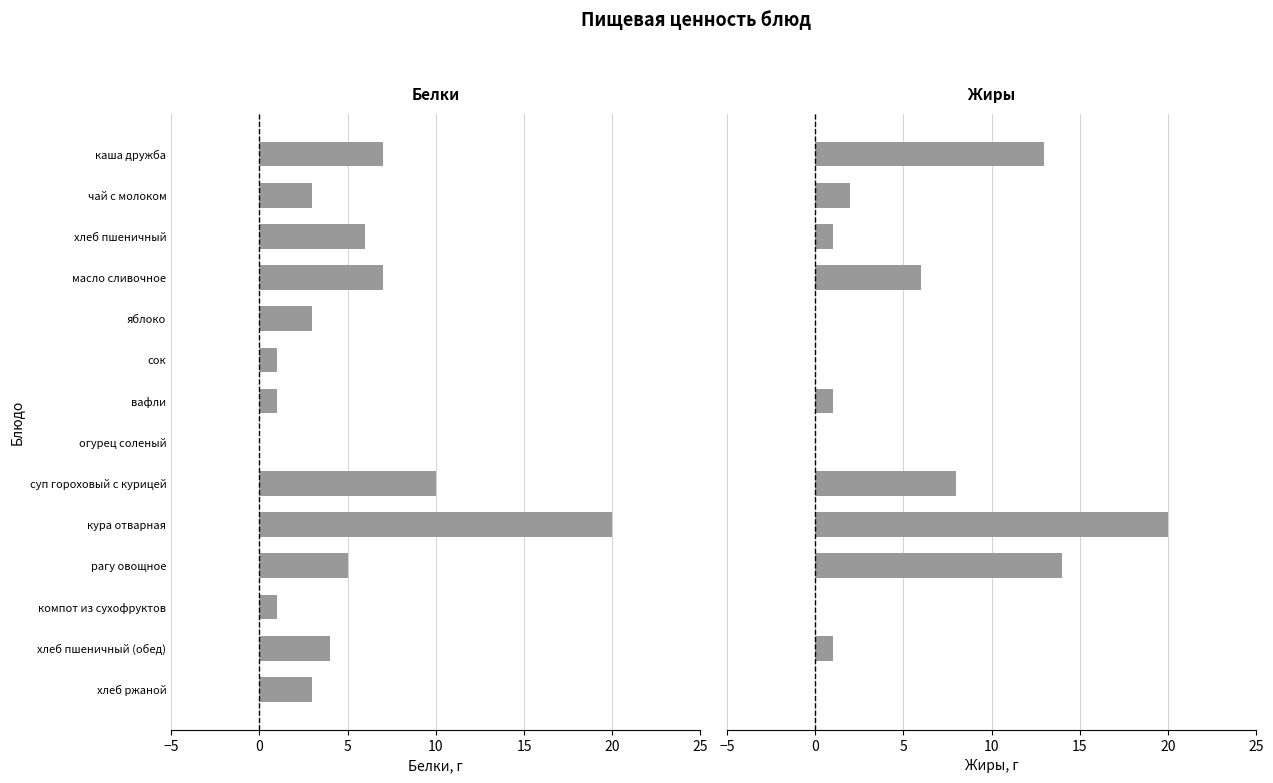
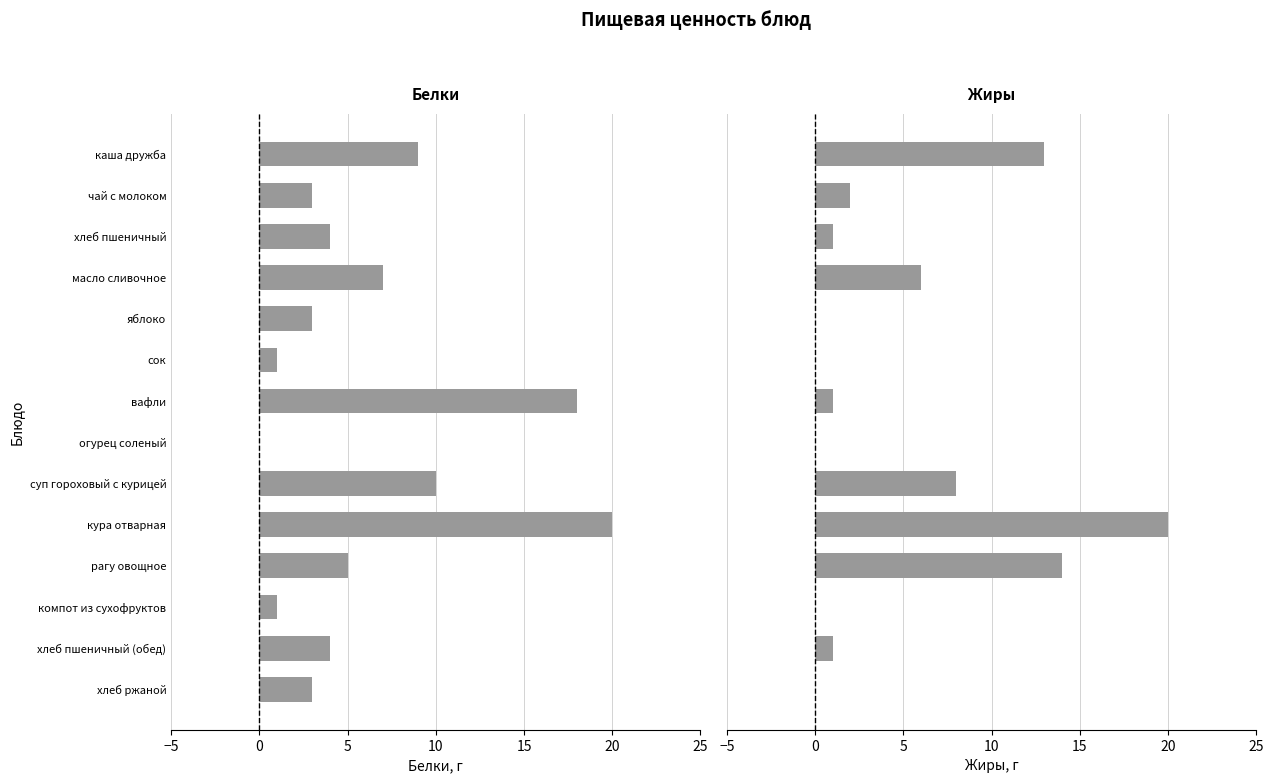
  {
    "Белки": {
-     "каша дружба": 7,
+     "каша дружба": 9,
      "чай с молоком": 3,
-     "хлеб пшеничный": 6,
+     "хлеб пшеничный": 4,
      "масло сливочное": 7,
      "яблоко": 3,
      "сок": 1,
-     "вафли": 1,
+     "вафли": 18,
      "огурец соленый": 0,
      "суп гороховый с курицей": 10,
      "кура отварная": 20,
      "рагу овощное": 5,
      "компот из сухофруктов": 1,
      "хлеб пшеничный (обед)": 4,
      "хлеб ржаной": 3
    }
  }
